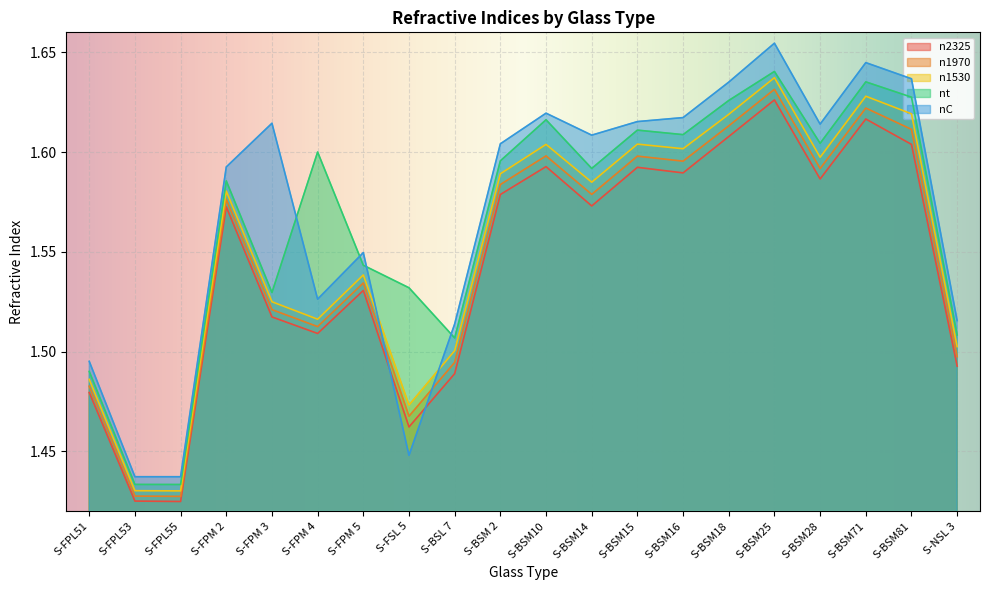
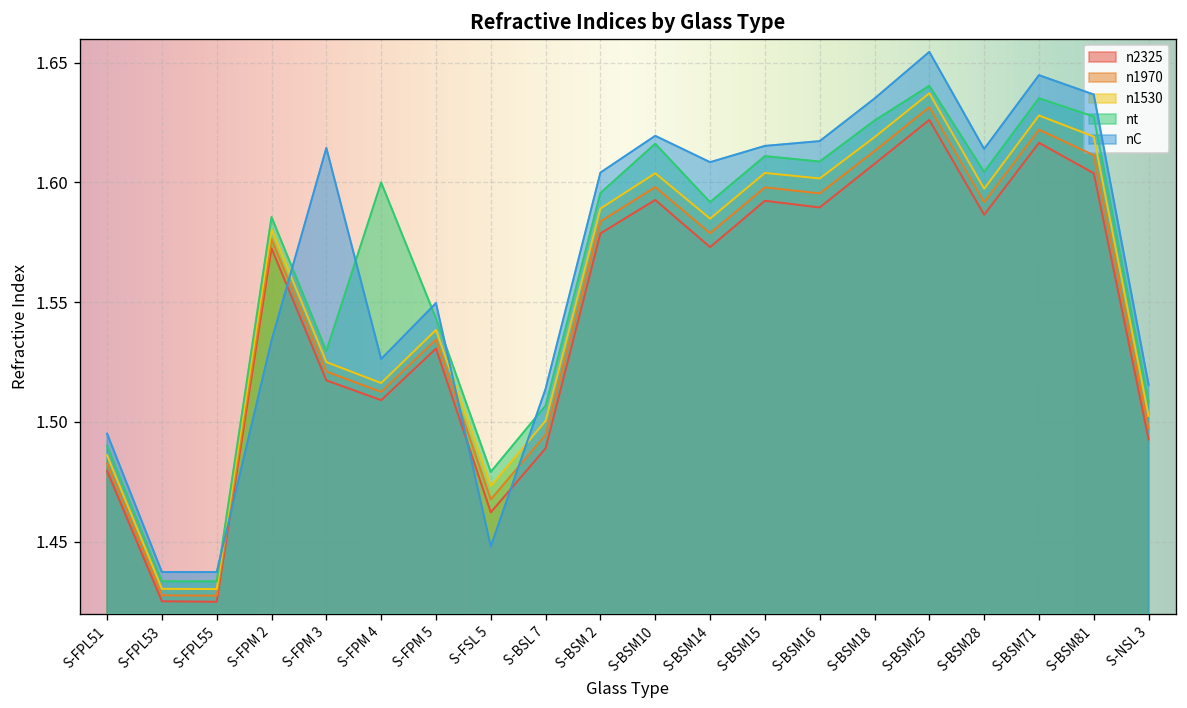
  {
    "nt": {
      "S-FPL51": 1.490,
      "S-FPL53": 1.433,
      "S-FPL55": 1.433,
      "S-FPM 2": 1.586,
      "S-FPM 3": 1.530,
      "S-FPM 4": 1.600,
      "S-FPM 5": 1.543,
-     "S-FSL 5": 1.532,
+     "S-FSL 5": 1.479,
      "S-BSL 7": 1.507,
      "S-BSM 2": 1.596,
      "S-BSM10": 1.616,
      "S-BSM14": 1.592,
      "S-BSM15": 1.611,
      "S-BSM16": 1.609,
      "S-BSM18": 1.626,
      "S-BSM25": 1.640,
      "S-BSM28": 1.604,
      "S-BSM71": 1.635,
      "S-NSL 3": 1.508
    },
    "nC": {
      "S-FPL51": 1.495,
      "S-FPL53": 1.437,
      "S-FPL55": 1.437,
-     "S-FPM 2": 1.593,
+     "S-FPM 2": 1.534,
      "S-FPM 3": 1.614,
      "S-FPM 4": 1.526,
      "S-FPM 5": 1.550,
      "S-FSL 5": 1.448,
      "S-BSL 7": 1.514,
      "S-BSM 2": 1.604,
      "S-BSM10": 1.619,
      "S-BSM14": 1.608,
      "S-BSM15": 1.615,
      "S-BSM16": 1.617,
      "S-BSM18": 1.635,
      "S-BSM25": 1.655,
      "S-BSM28": 1.614,
      "S-BSM71": 1.645,
      "S-NSL 3": 1.516
    }
  }
